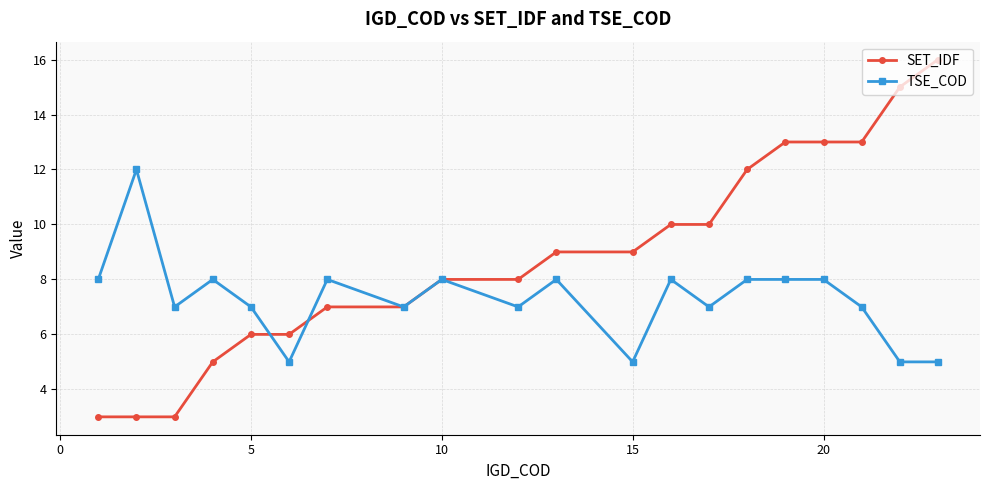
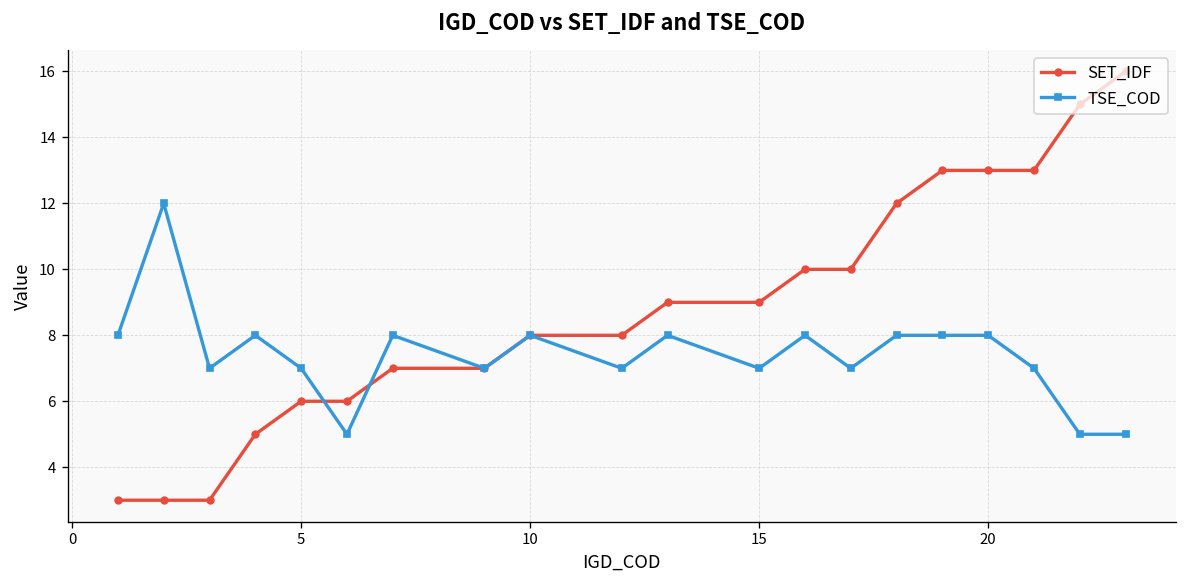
  {
    "SET_IDF": {
      "5": 6,
      "15": 9,
      "20": 13
    },
    "TSE_COD": {
      "5": 7,
-     "15": 5,
+     "15": 7,
      "20": 8
    }
  }
